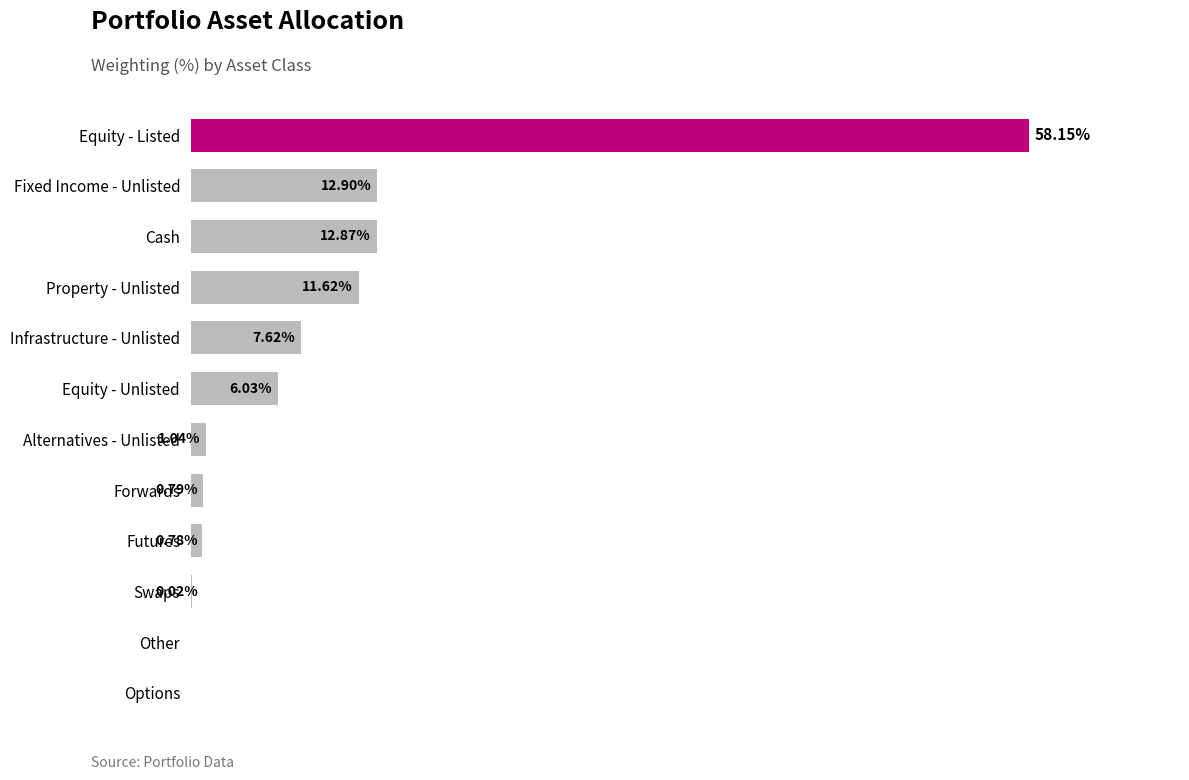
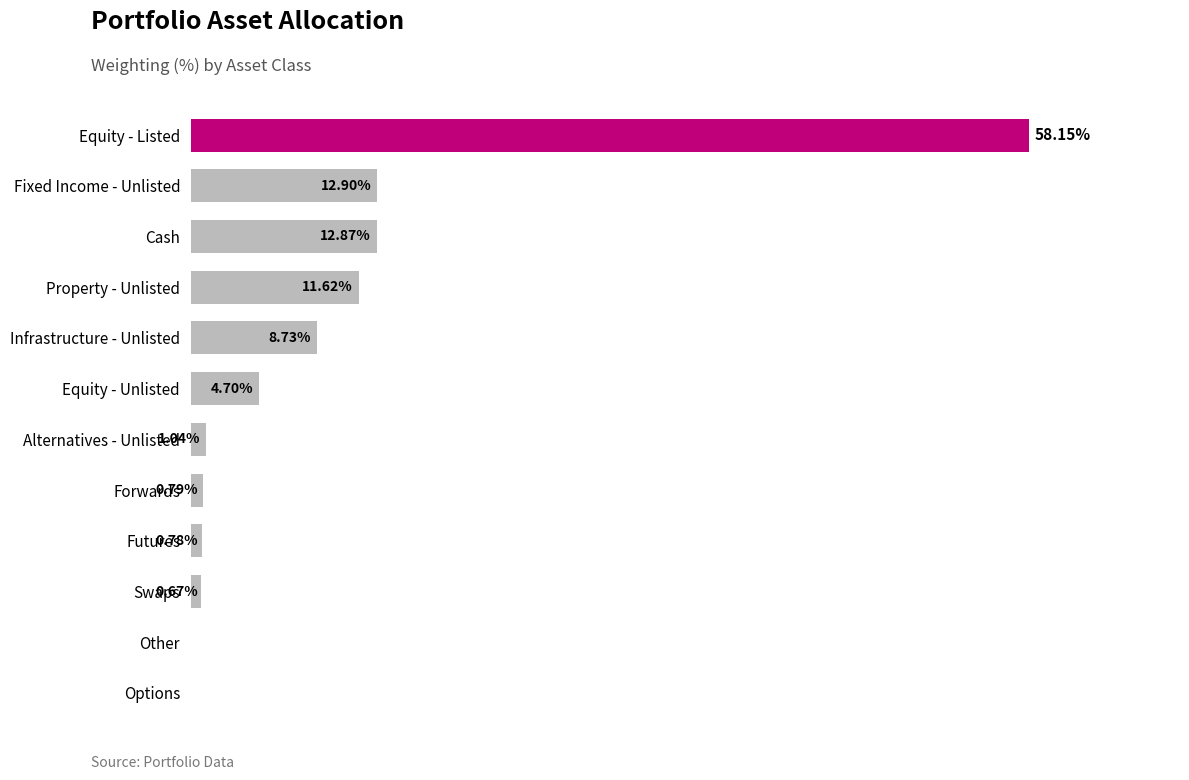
  {
    "Equity - Listed": "58.15%",
    "Fixed Income - Unlisted": "12.90%",
    "Cash": "12.87%",
    "Property - Unlisted": "11.62%",
-   "Infrastructure - Unlisted": "7.62%",
-   "Equity - Unlisted": "6.03%",
+   "Infrastructure - Unlisted": "8.73%",
+   "Equity - Unlisted": "4.70%",
    "Alternatives - Unlisted": "1.04%",
    "Forwards": "0.79%",
    "Futures": "0.78%",
-   "Swaps": "0.02%"
+   "Swaps": "0.67%"
  }
